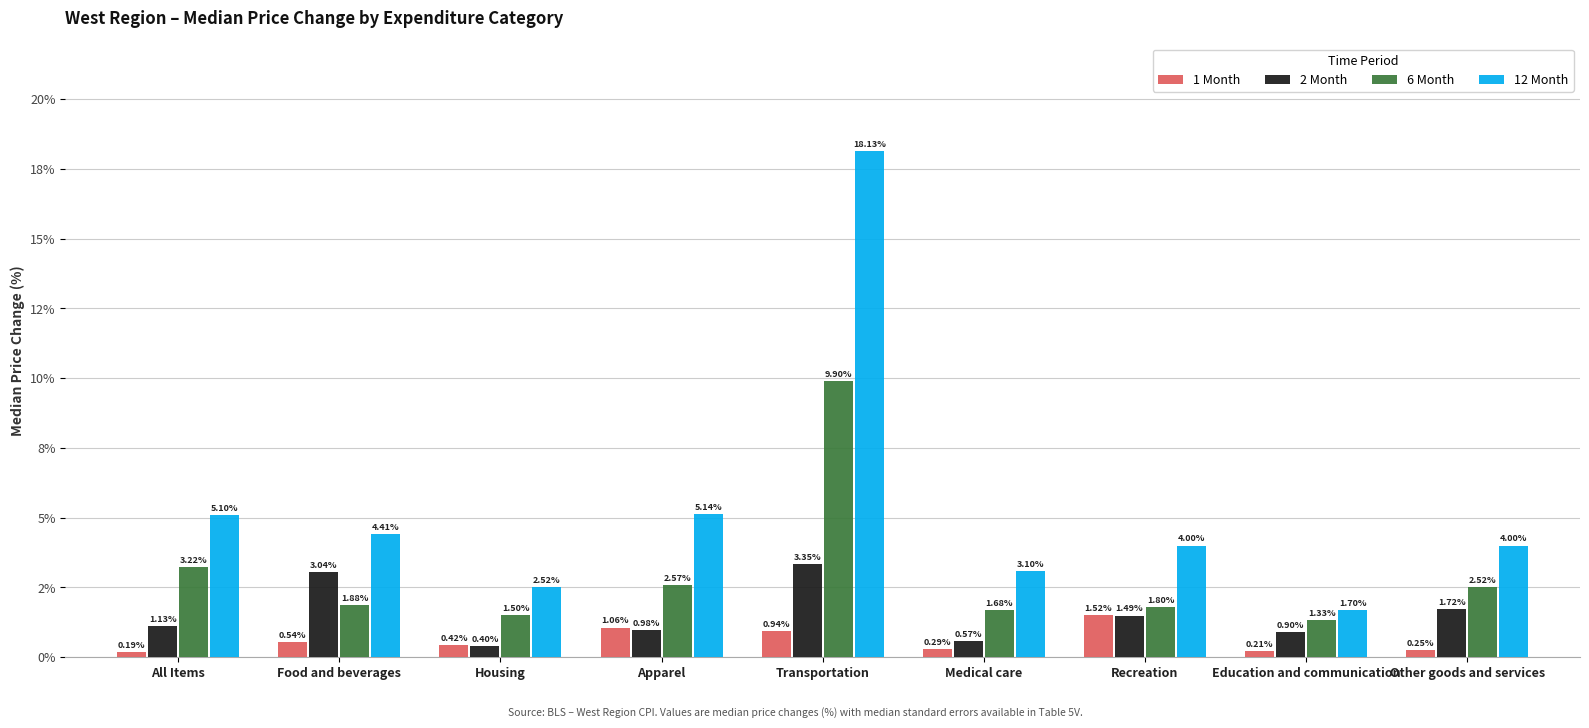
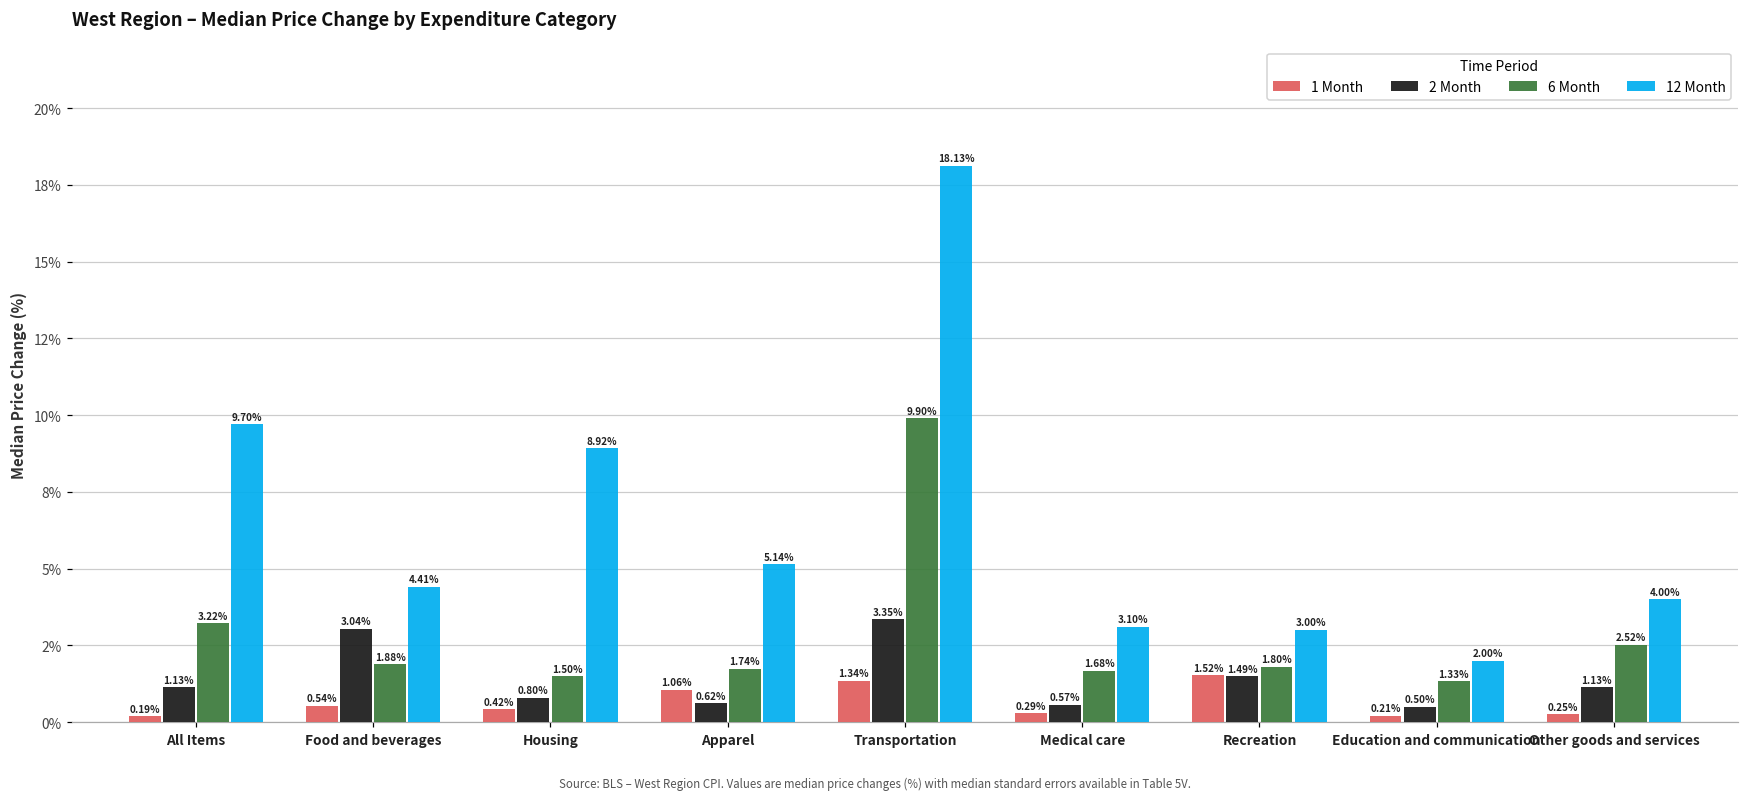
  {
    "1 Month": {
      "All Items": "0.19%",
      "Food and beverages": "0.54%",
      "Housing": "0.42%",
      "Apparel": "1.06%",
-     "Transportation": "0.94%",
+     "Transportation": "1.34%",
      "Medical care": "0.29%",
      "Recreation": "1.52%",
      "Education and communication": "0.21%",
      "Other goods and services": "0.25%"
    },
    "2 Month": {
      "All Items": "1.13%",
      "Food and beverages": "3.04%",
-     "Housing": "0.40%",
-     "Apparel": "0.98%",
+     "Housing": "0.80%",
+     "Apparel": "0.62%",
      "Transportation": "3.35%",
      "Medical care": "0.57%",
      "Recreation": "1.49%",
-     "Education and communication": "0.90%",
-     "Other goods and services": "1.72%"
+     "Education and communication": "0.50%",
+     "Other goods and services": "1.13%"
    },
    "6 Month": {
      "All Items": "3.22%",
      "Food and beverages": "1.88%",
      "Housing": "1.50%",
-     "Apparel": "2.57%",
+     "Apparel": "1.74%",
      "Transportation": "9.90%",
      "Medical care": "1.68%",
      "Recreation": "1.80%",
      "Education and communication": "1.33%",
      "Other goods and services": "2.52%"
    },
    "12 Month": {
-     "All Items": "5.10%",
+     "All Items": "9.70%",
      "Food and beverages": "4.41%",
-     "Housing": "2.52%",
+     "Housing": "8.92%",
      "Apparel": "5.14%",
      "Transportation": "18.13%",
      "Medical care": "3.10%",
-     "Recreation": "4.00%",
-     "Education and communication": "1.70%",
+     "Recreation": "3.00%",
+     "Education and communication": "2.00%",
      "Other goods and services": "4.00%"
    }
  }
